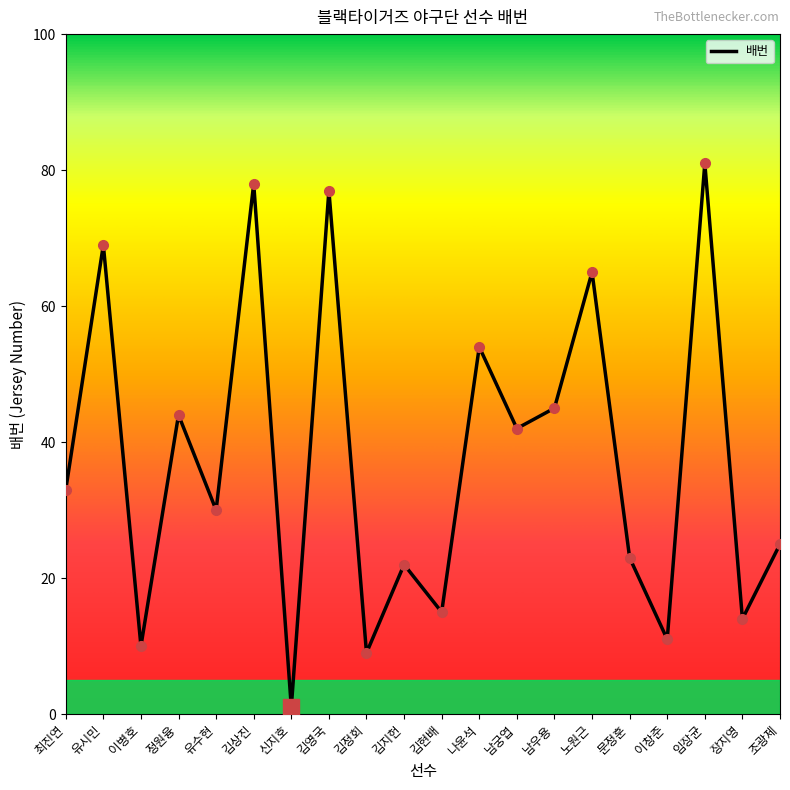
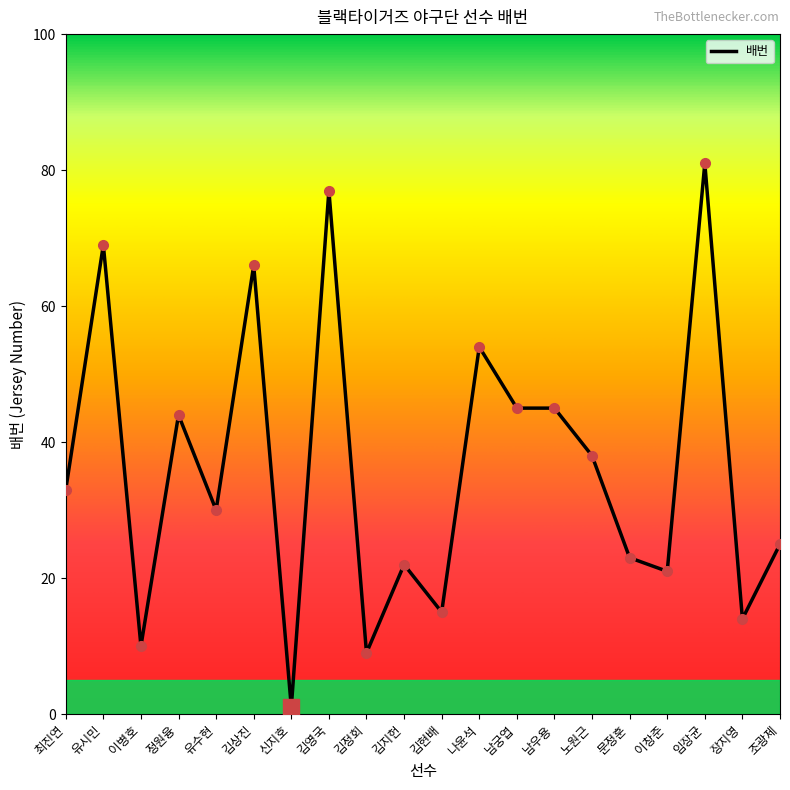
  {
    "배번": {
      "최진연": 33,
      "유시민": 69,
      "이병호": 10,
      "정원융": 44,
      "유수현": 30,
-     "김상진": 78,
+     "김상진": 66,
      "김영국": 77,
      "김정회": 9,
      "김지헌": 22,
      "김현배": 15,
      "나윤석": 54,
-     "남궁엽": 42,
+     "남궁엽": 45,
      "남우용": 45,
-     "노원근": 65,
+     "노원근": 38,
      "문정훈": 23,
-     "이창준": 11,
+     "이창준": 21,
      "임장균": 81,
      "장지영": 14,
      "조광제": 25
    }
  }
